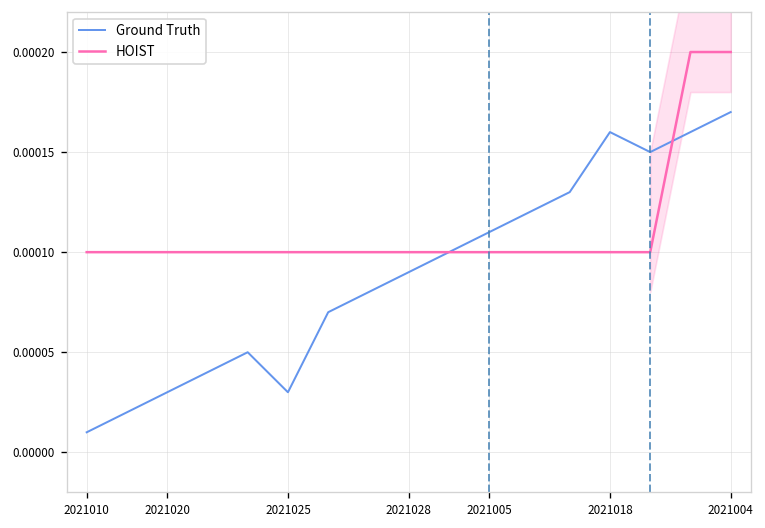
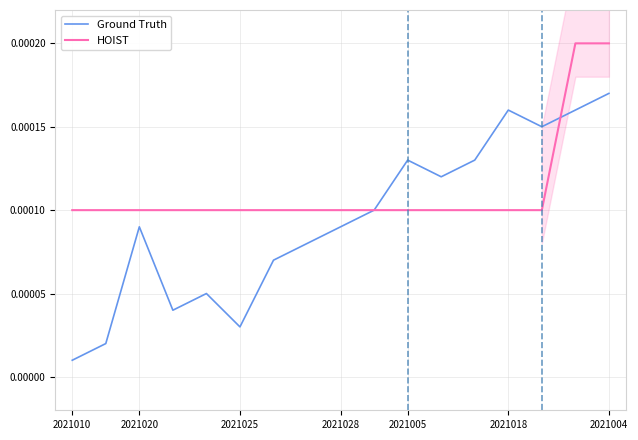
  {
    "Ground Truth": {
      "2021010": 0.000010,
-     "2021020": 0.000030,
+     "2021020": 0.000090,
      "2021025": 0.000030,
      "2021028": 0.000090,
-     "2021005": 0.000110,
+     "2021005": 0.000130,
      "2021018": 0.000160,
      "2021004": 0.000170
    }
  }
